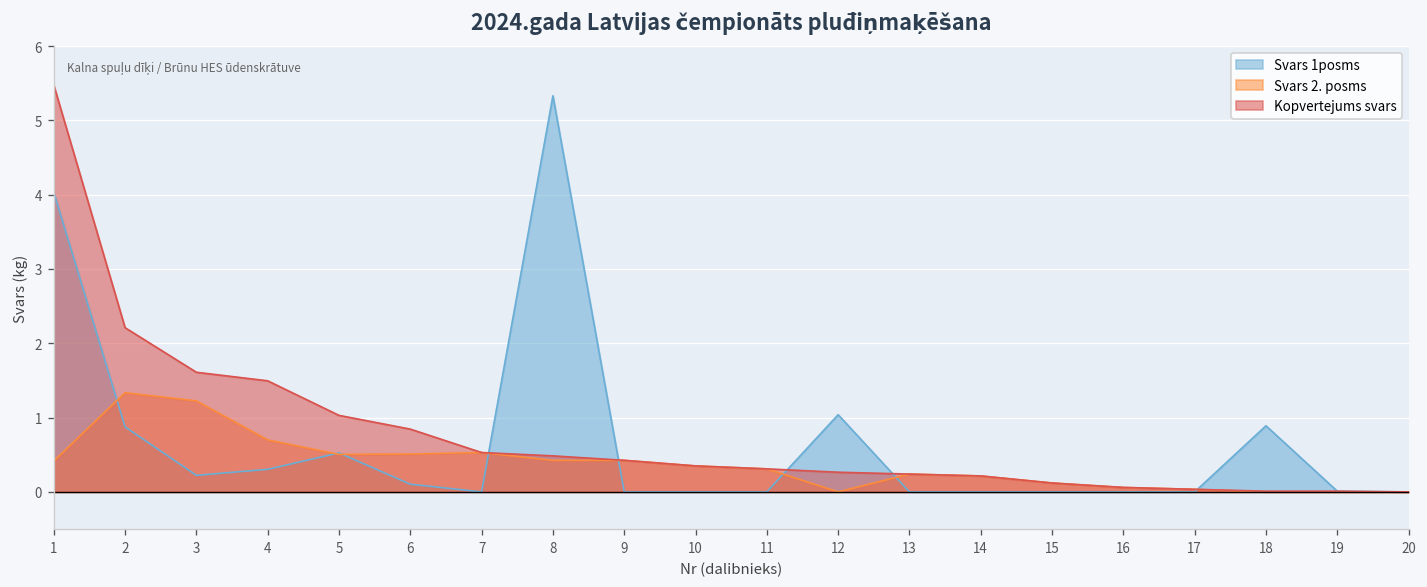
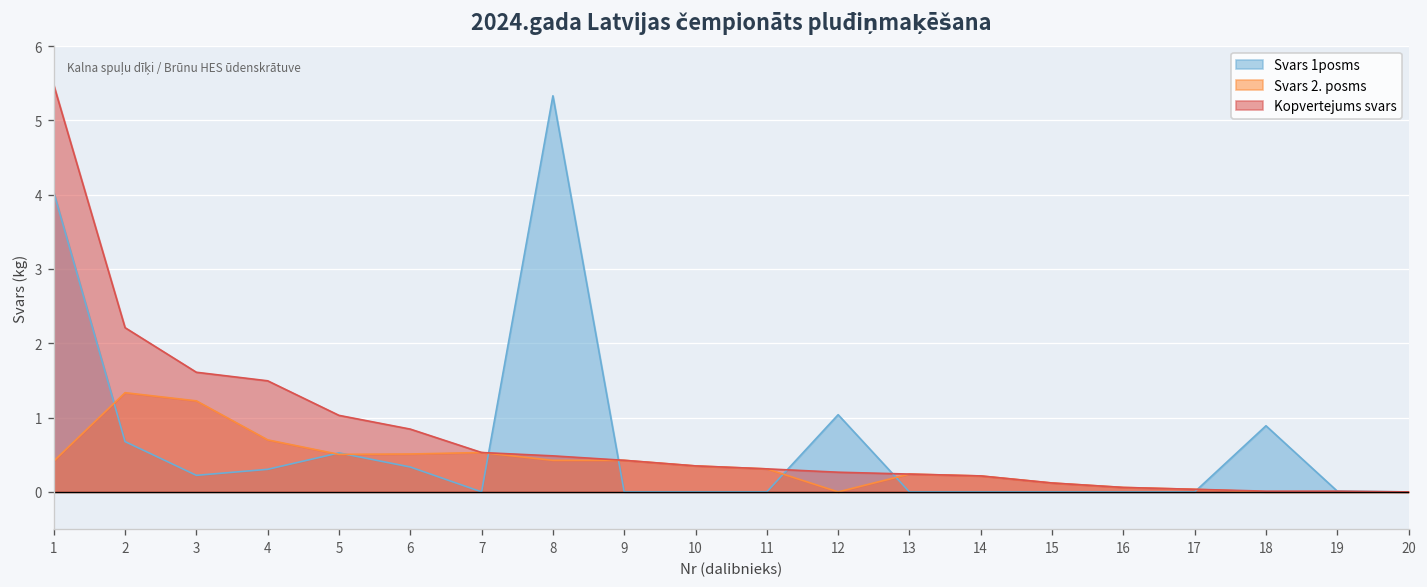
  {
    "Svars 1posms": {
      "1": 4.0,
-     "2": 0.9,
+     "2": 0.7,
      "3": 0.2,
      "4": 0.3,
-     "6": 0.1,
+     "6": 0.3,
      "7": 0.0,
      "8": 5.3,
      "9": 0.0,
      "10": 0.0,
      "11": 0.0,
      "12": 1.0,
      "13": 0.0,
      "14": 0.0,
      "15": 0.0,
      "16": 0.0,
      "18": 0.9
    }
  }
